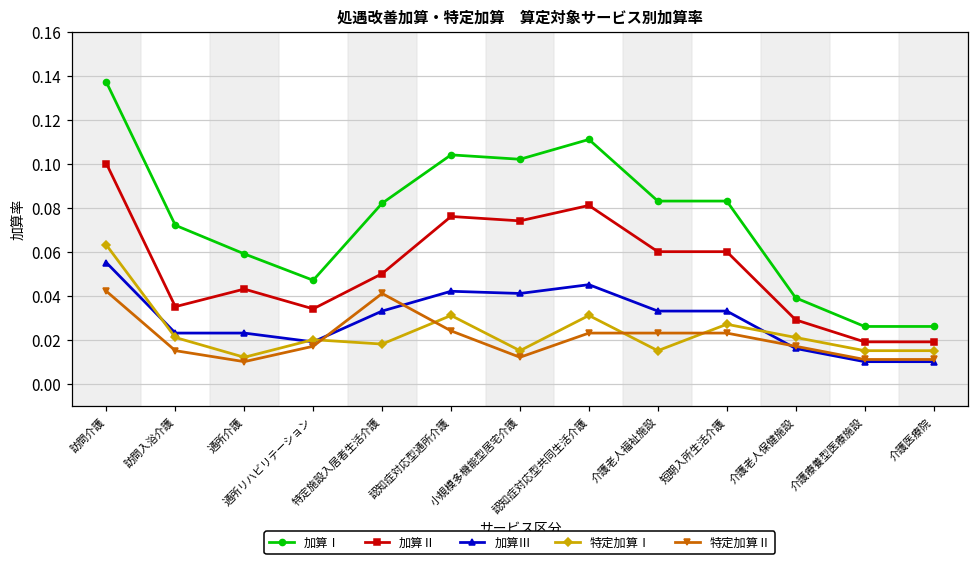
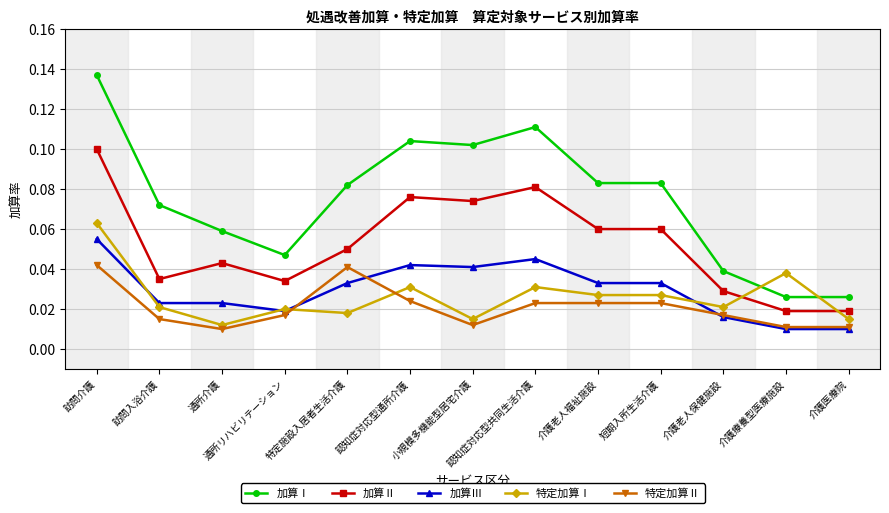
  {
    "加算Ⅰ": {
      "訪問介護": 0.137,
      "訪問入浴介護": 0.072,
      "通所介護": 0.059,
      "通所リハビリテーション": 0.047,
      "特定施設入居者生活介護": 0.082,
      "認知症対応型通所介護": 0.104,
      "小規模多機能型居宅介護": 0.102,
      "認知症対応型共同生活介護": 0.111,
      "介護老人福祉施設": 0.083,
      "短期入所生活介護": 0.083,
      "介護老人保健施設": 0.039,
      "介護療養型医療施設": 0.026,
      "介護医療院": 0.026
    },
    "加算Ⅱ": {
      "訪問介護": 0.100,
      "訪問入浴介護": 0.035,
      "通所介護": 0.043,
      "通所リハビリテーション": 0.034,
      "特定施設入居者生活介護": 0.050,
      "認知症対応型通所介護": 0.076,
      "小規模多機能型居宅介護": 0.074,
      "認知症対応型共同生活介護": 0.081,
      "介護老人福祉施設": 0.060,
      "短期入所生活介護": 0.060,
      "介護老人保健施設": 0.029,
      "介護療養型医療施設": 0.019,
      "介護医療院": 0.019
    },
    "加算Ⅲ": {
      "訪問介護": 0.055,
      "訪問入浴介護": 0.023,
      "通所介護": 0.023,
      "特定施設入居者生活介護": 0.033,
      "認知症対応型通所介護": 0.042,
      "小規模多機能型居宅介護": 0.041,
      "認知症対応型共同生活介護": 0.045,
      "介護老人福祉施設": 0.033,
      "短期入所生活介護": 0.033
    },
    "特定加算Ⅰ": {
      "訪問介護": 0.063,
      "訪問入浴介護": 0.021,
      "通所介護": 0.012,
      "特定施設入居者生活介護": 0.018,
      "認知症対応型通所介護": 0.031,
      "小規模多機能型居宅介護": 0.015,
      "認知症対応型共同生活介護": 0.031,
-     "介護老人福祉施設": 0.015,
+     "介護老人福祉施設": 0.027,
      "短期入所生活介護": 0.027,
      "介護老人保健施設": 0.021,
-     "介護療養型医療施設": 0.015,
+     "介護療養型医療施設": 0.038,
      "介護医療院": 0.015
    },
    "特定加算Ⅱ": {
      "訪問介護": 0.042,
      "訪問入浴介護": 0.015,
      "通所介護": 0.010,
      "通所リハビリテーション": 0.017,
      "特定施設入居者生活介護": 0.041,
      "認知症対応型通所介護": 0.024,
      "小規模多機能型居宅介護": 0.012,
      "認知症対応型共同生活介護": 0.023,
      "介護老人福祉施設": 0.023,
      "短期入所生活介護": 0.023
    }
  }
